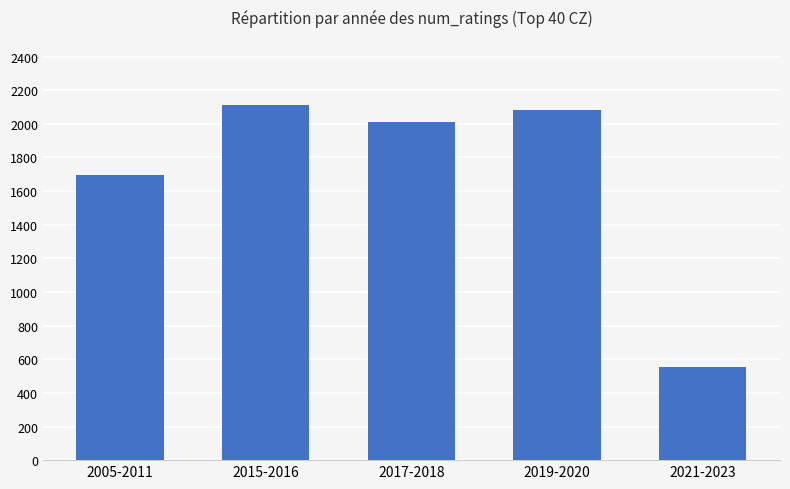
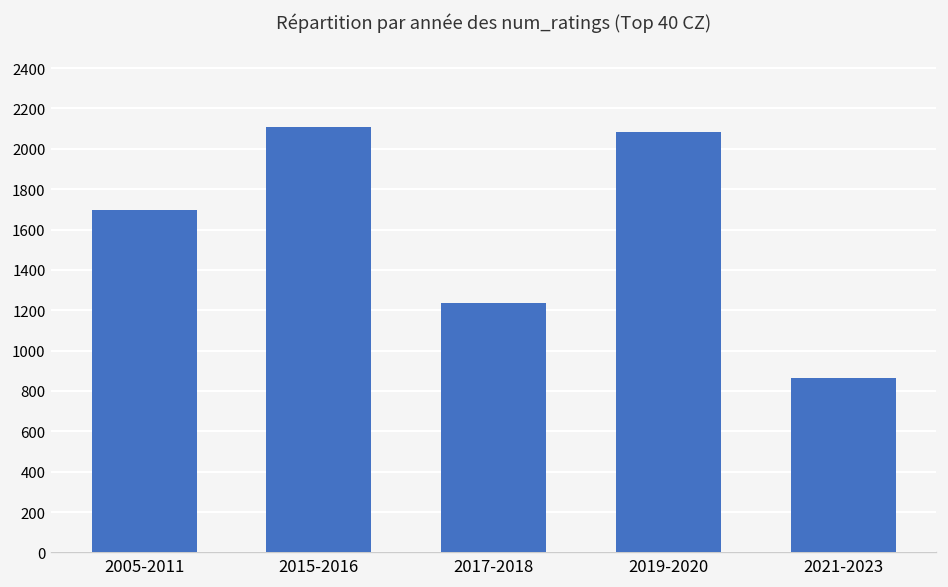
  {
    "2005-2011": 1700,
    "2015-2016": 2110,
-   "2017-2018": 2010,
+   "2017-2018": 1240,
    "2019-2020": 2080,
-   "2021-2023": 550
+   "2021-2023": 860
  }
